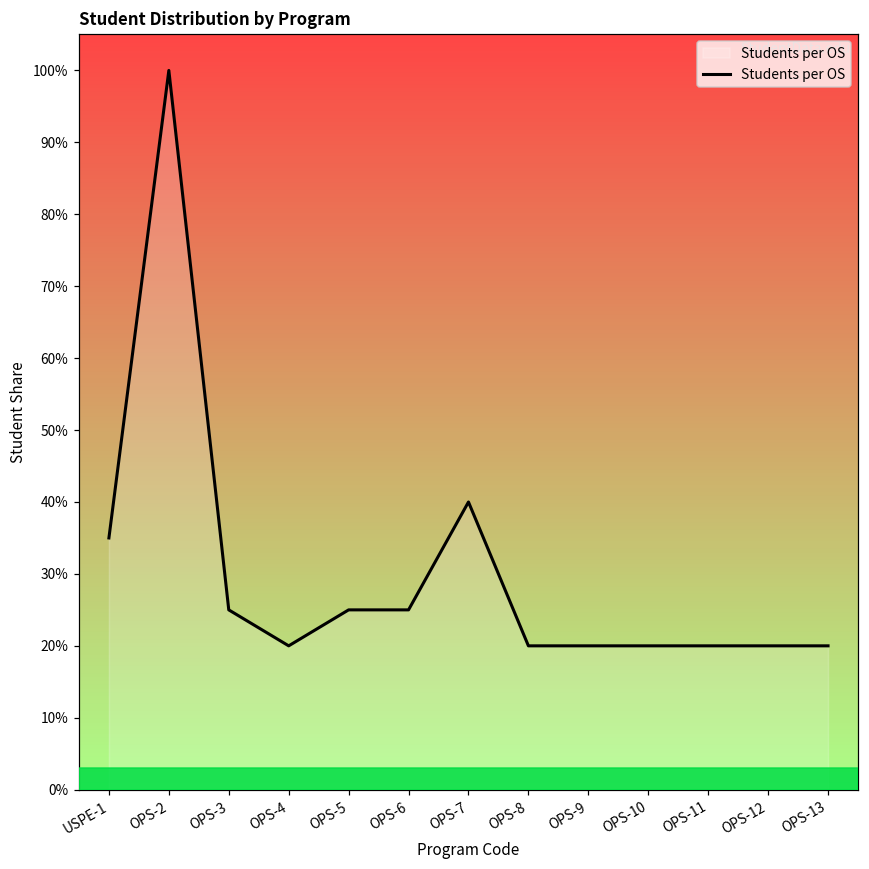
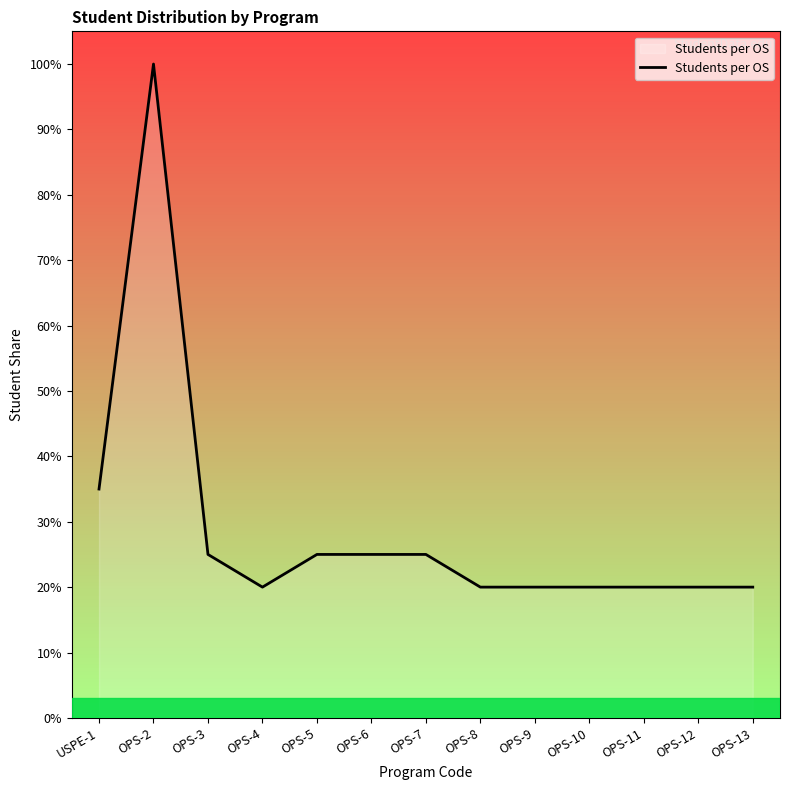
  {
    "USPE-1": "35%",
    "OPS-2": "100%",
    "OPS-3": "25%",
    "OPS-4": "20%",
    "OPS-5": "25%",
    "OPS-6": "25%",
-   "OPS-7": "40%",
+   "OPS-7": "25%",
    "OPS-8": "20%",
    "OPS-9": "20%",
    "OPS-10": "20%",
    "OPS-11": "20%",
    "OPS-12": "20%",
    "OPS-13": "20%"
  }
